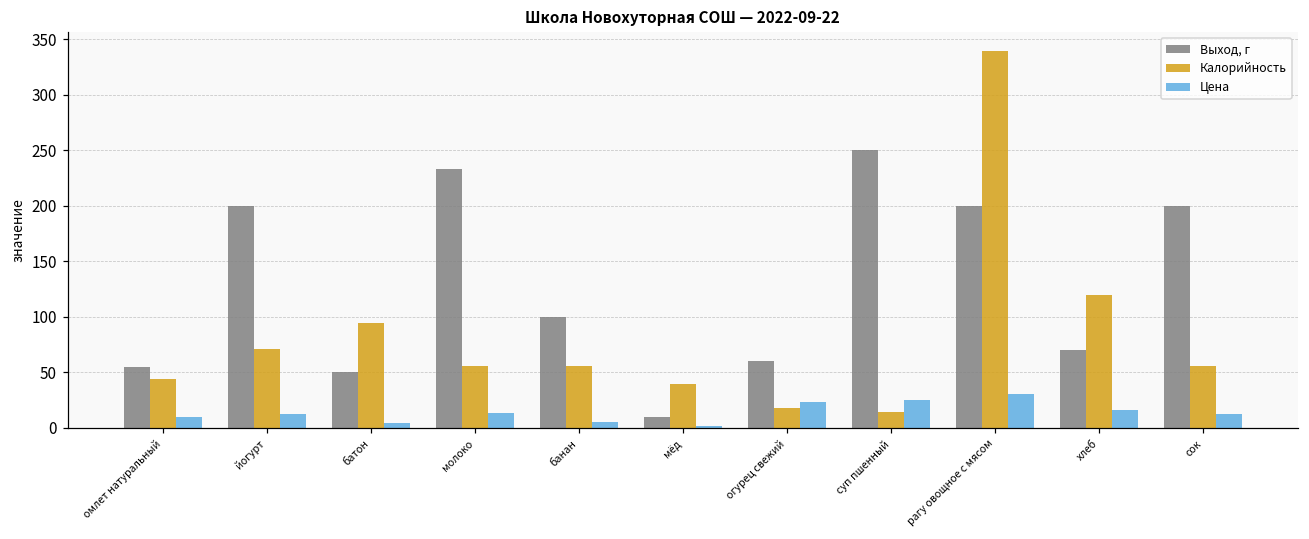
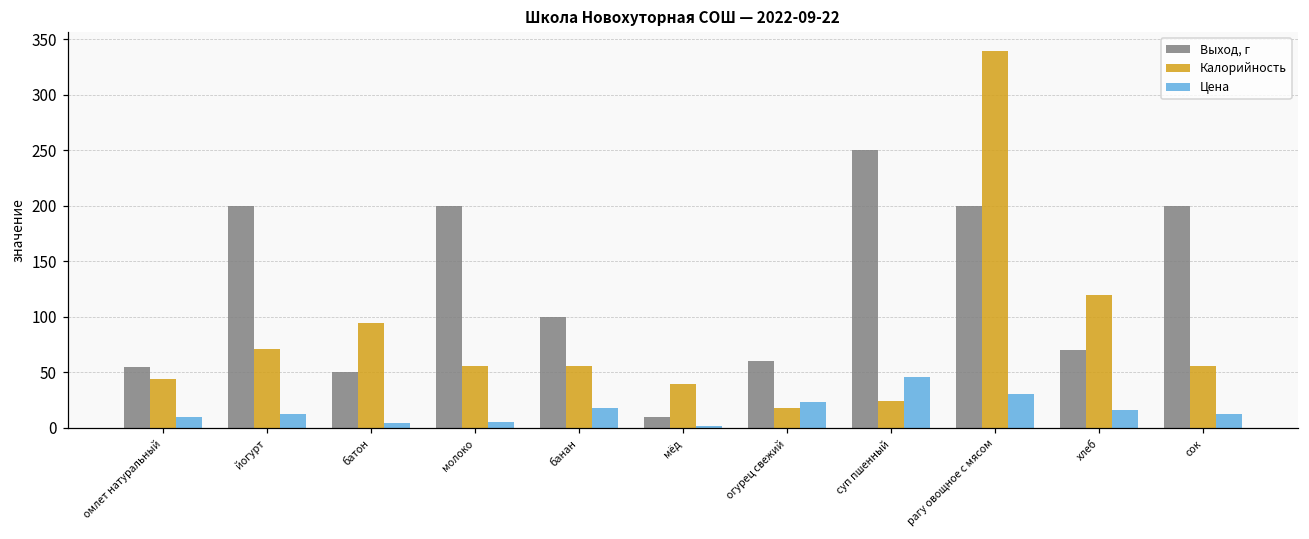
  {
    "Выход, г": {
      "омлет натуральный": 55,
      "йогурт": 200,
      "батон": 50,
-     "молоко": 233,
+     "молоко": 200,
      "банан": 100,
      "мёд": 10,
      "огурец свежий": 60,
      "суп пшенный": 250,
      "рагу овощное с мясом": 200,
      "хлеб": 70,
      "сок": 200
    },
    "Калорийность": {
      "омлет натуральный": 44,
      "йогурт": 71,
      "батон": 94,
      "молоко": 56,
      "банан": 56,
      "мёд": 39,
      "огурец свежий": 18,
-     "суп пшенный": 14,
+     "суп пшенный": 24,
      "рагу овощное с мясом": 339,
      "хлеб": 120,
      "сок": 56
    },
    "Цена": {
      "омлет натуральный": 10,
      "йогурт": 12,
      "батон": 5,
-     "молоко": 14,
-     "банан": 5,
+     "молоко": 5,
+     "банан": 18,
      "огурец свежий": 23,
-     "суп пшенный": 25,
+     "суп пшенный": 46,
      "рагу овощное с мясом": 30,
      "хлеб": 16,
      "сок": 12
    }
  }
